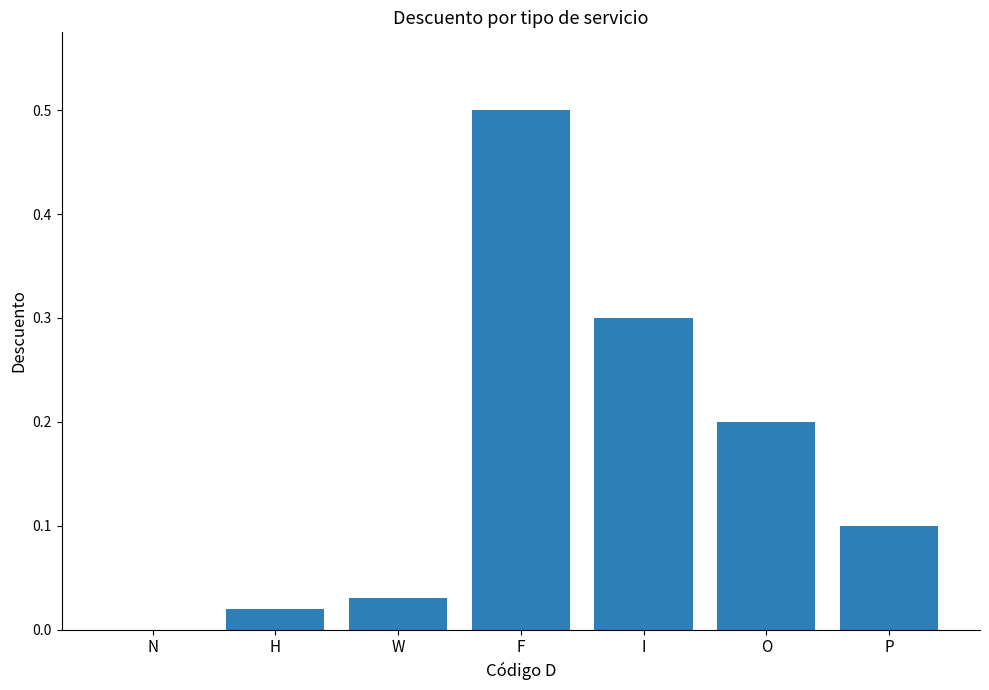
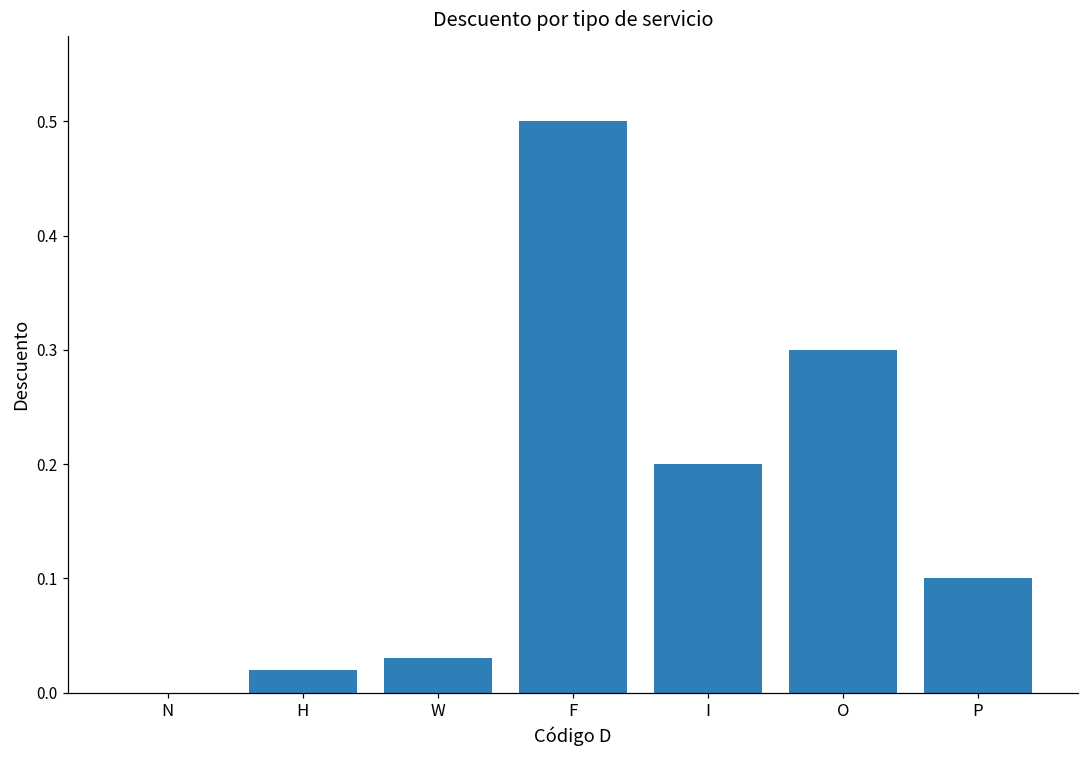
  {
    "N": 0.0,
    "H": 0.020,
    "W": 0.030,
    "F": 0.5,
-   "I": 0.3,
-   "O": 0.2,
+   "I": 0.2,
+   "O": 0.3,
    "P": 0.1
  }
